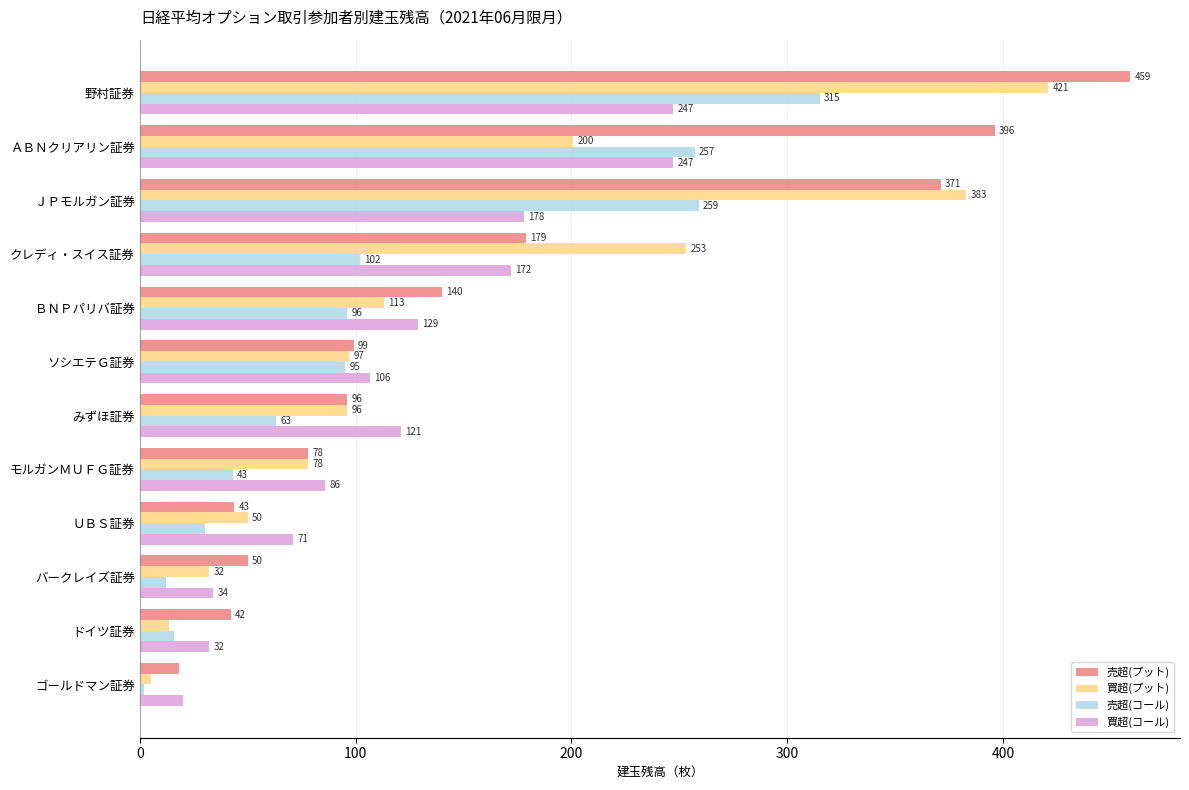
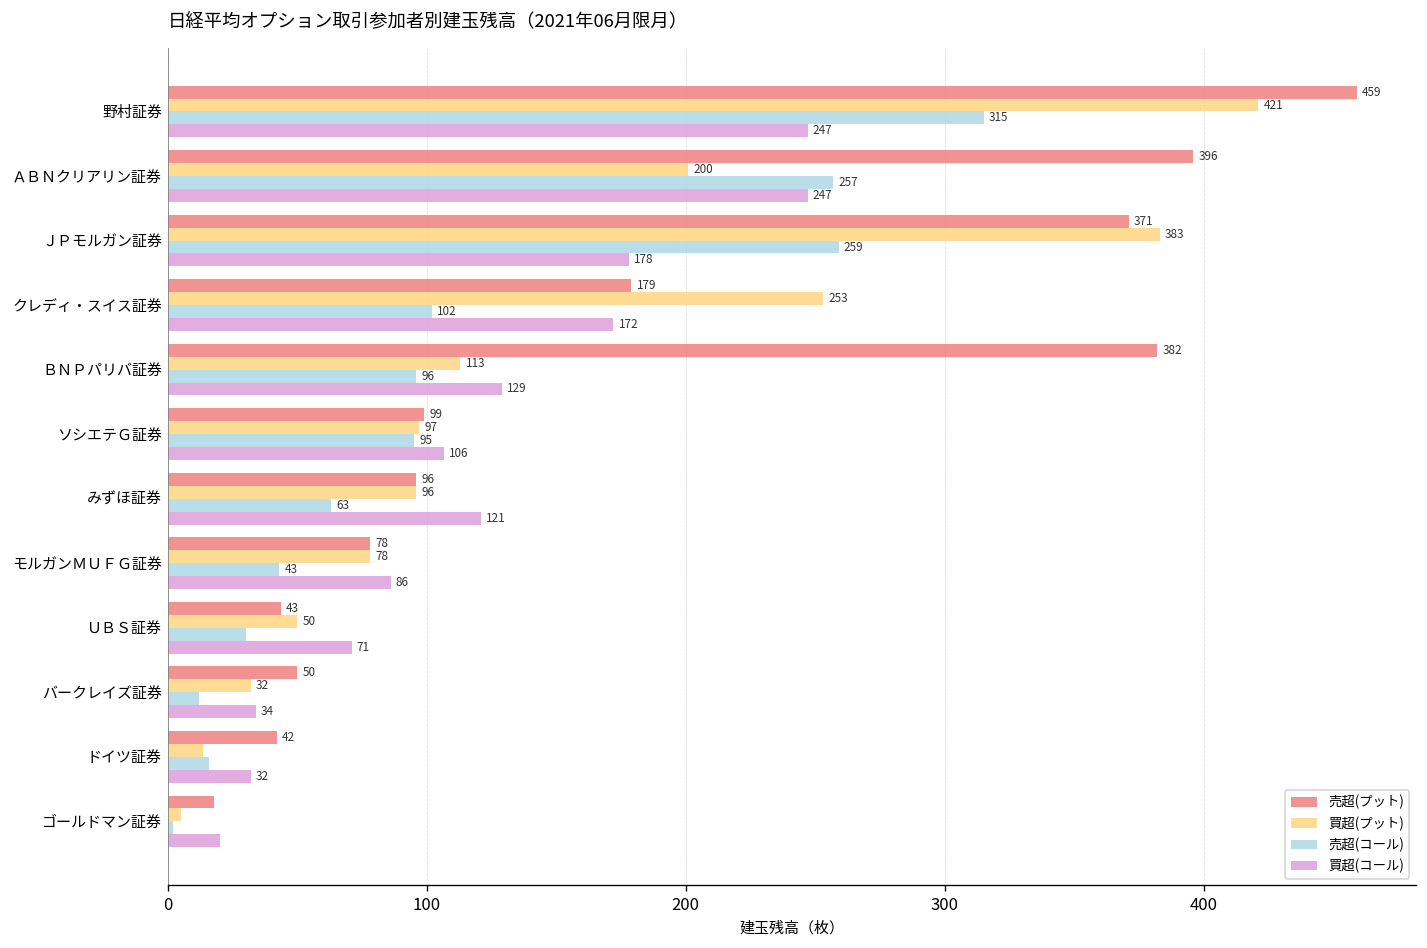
  {
    "売超(プット)": {
      "野村証券": 459,
      "ＡＢＮクリアリン証券": 396,
      "ＪＰモルガン証券": 371,
      "クレディ・スイス証券": 179,
-     "ＢＮＰパリバ証券": 140,
+     "ＢＮＰパリバ証券": 382,
      "ソシエテＧ証券": 99,
      "みずほ証券": 96,
      "モルガンＭＵＦＧ証券": 78,
      "バークレイズ証券": 50,
      "ドイツ証券": 42
    },
    "買超(プット)": {
      "野村証券": 421,
      "ＪＰモルガン証券": 383,
      "クレディ・スイス証券": 253,
      "ＢＮＰパリバ証券": 113,
      "ソシエテＧ証券": 97,
      "みずほ証券": 96,
      "モルガンＭＵＦＧ証券": 78,
      "ＵＢＳ証券": 50,
      "バークレイズ証券": 32
    },
    "売超(コール)": {
      "野村証券": 315,
      "ＡＢＮクリアリン証券": 257,
      "ＪＰモルガン証券": 259,
      "クレディ・スイス証券": 102,
      "ＢＮＰパリバ証券": 96,
      "ソシエテＧ証券": 95,
      "みずほ証券": 63,
      "モルガンＭＵＦＧ証券": 43
    },
    "買超(コール)": {
      "野村証券": 247,
      "ＡＢＮクリアリン証券": 247,
      "ＪＰモルガン証券": 178,
      "クレディ・スイス証券": 172,
      "ＢＮＰパリバ証券": 129,
      "みずほ証券": 121,
      "モルガンＭＵＦＧ証券": 86,
      "ＵＢＳ証券": 71,
      "バークレイズ証券": 34,
      "ドイツ証券": 32
    }
  }
